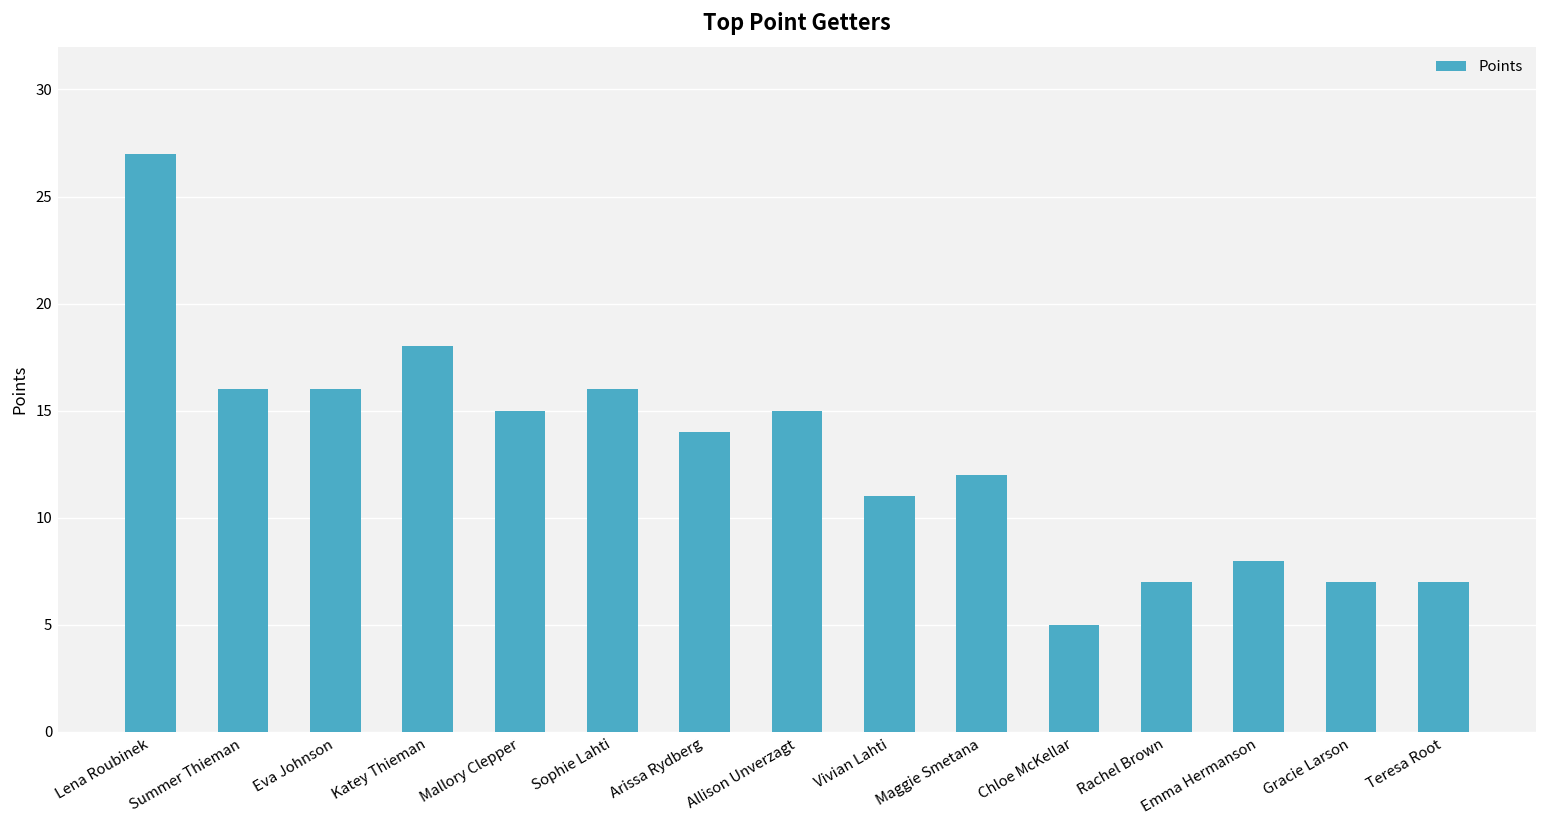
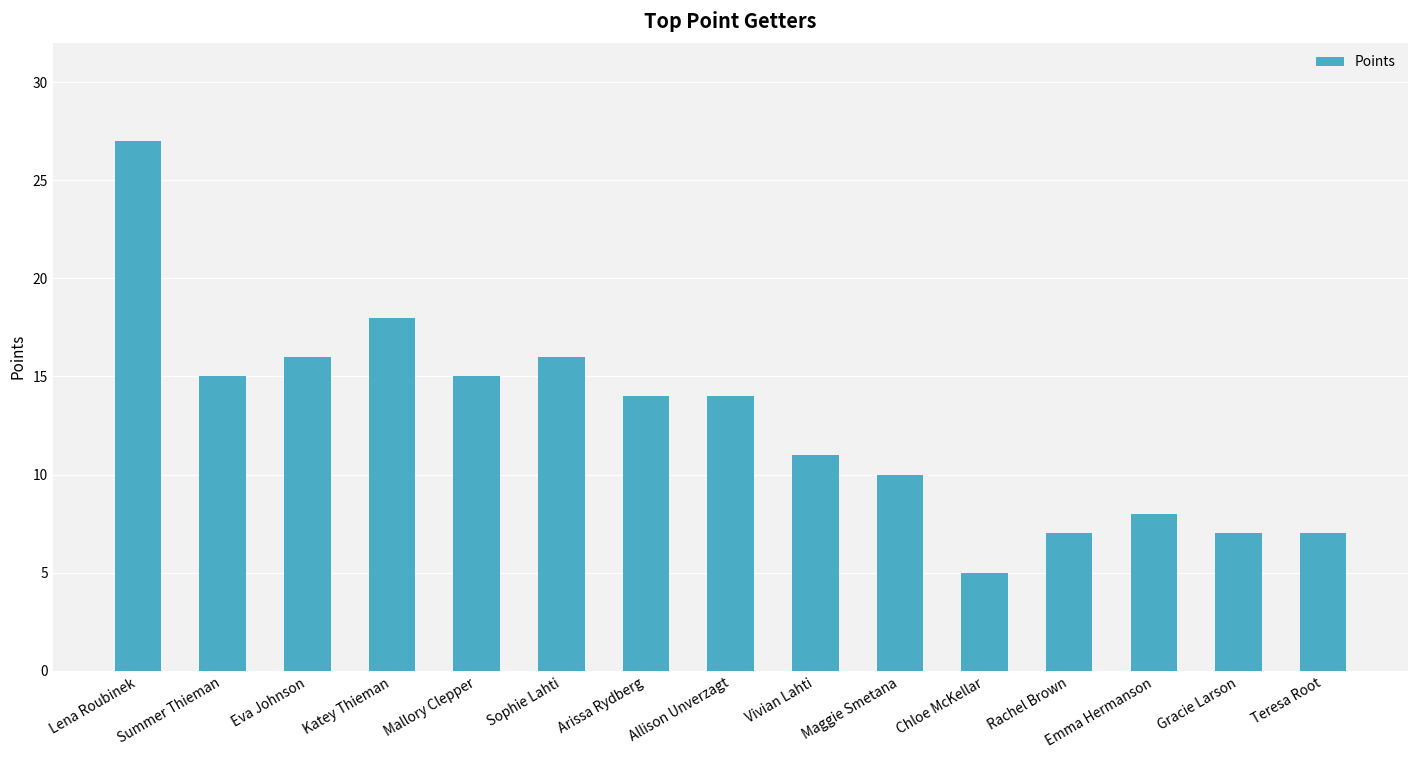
  {
    "Lena Roubinek": 27,
-   "Summer Thieman": 16,
+   "Summer Thieman": 15,
    "Eva Johnson": 16,
    "Katey Thieman": 18,
    "Mallory Clepper": 15,
    "Sophie Lahti": 16,
    "Arissa Rydberg": 14,
-   "Allison Unverzagt": 15,
+   "Allison Unverzagt": 14,
    "Vivian Lahti": 11,
-   "Maggie Smetana": 12,
+   "Maggie Smetana": 10,
    "Chloe McKellar": 5,
    "Rachel Brown": 7,
    "Emma Hermanson": 8,
    "Gracie Larson": 7,
    "Teresa Root": 7
  }
